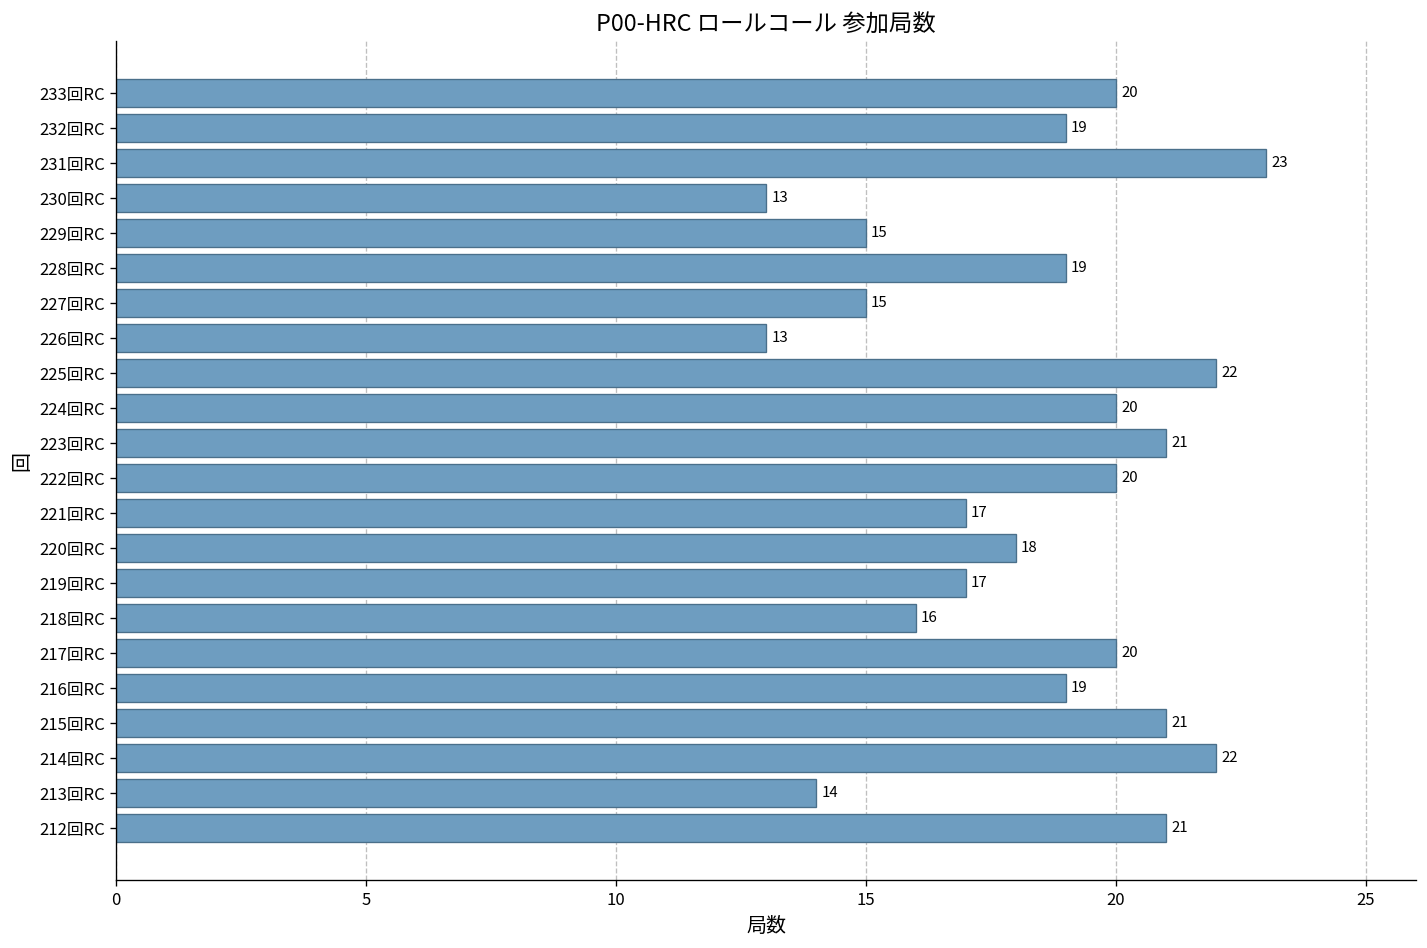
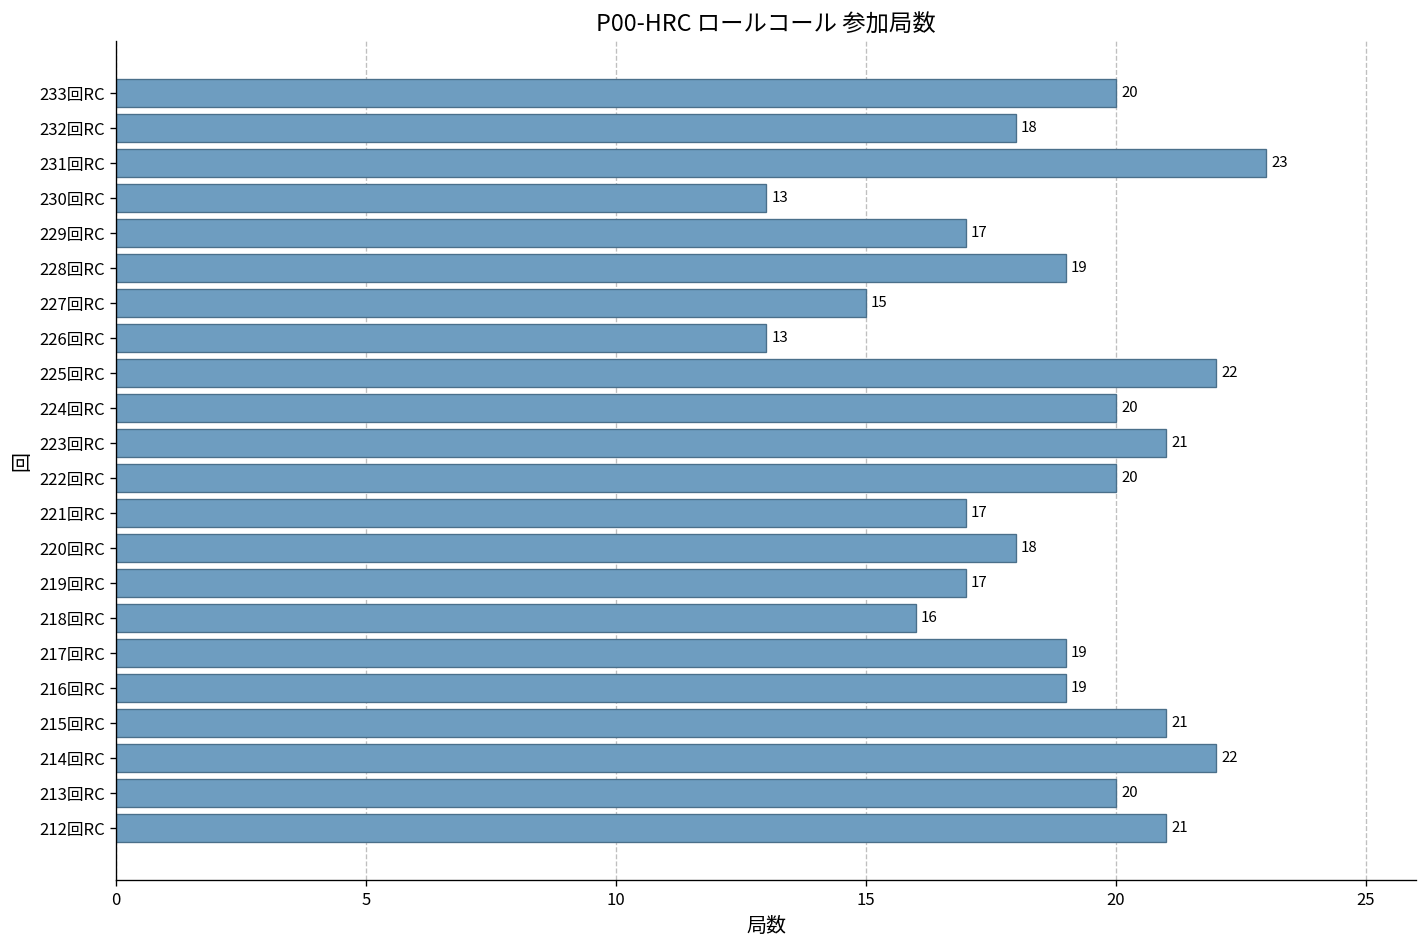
  {
    "233回RC": 20,
-   "232回RC": 19,
+   "232回RC": 18,
    "231回RC": 23,
    "230回RC": 13,
-   "229回RC": 15,
+   "229回RC": 17,
    "228回RC": 19,
    "227回RC": 15,
    "226回RC": 13,
    "225回RC": 22,
    "224回RC": 20,
    "223回RC": 21,
    "222回RC": 20,
    "221回RC": 17,
    "220回RC": 18,
    "219回RC": 17,
    "218回RC": 16,
-   "217回RC": 20,
+   "217回RC": 19,
    "216回RC": 19,
    "215回RC": 21,
    "214回RC": 22,
-   "213回RC": 14,
+   "213回RC": 20,
    "212回RC": 21
  }
